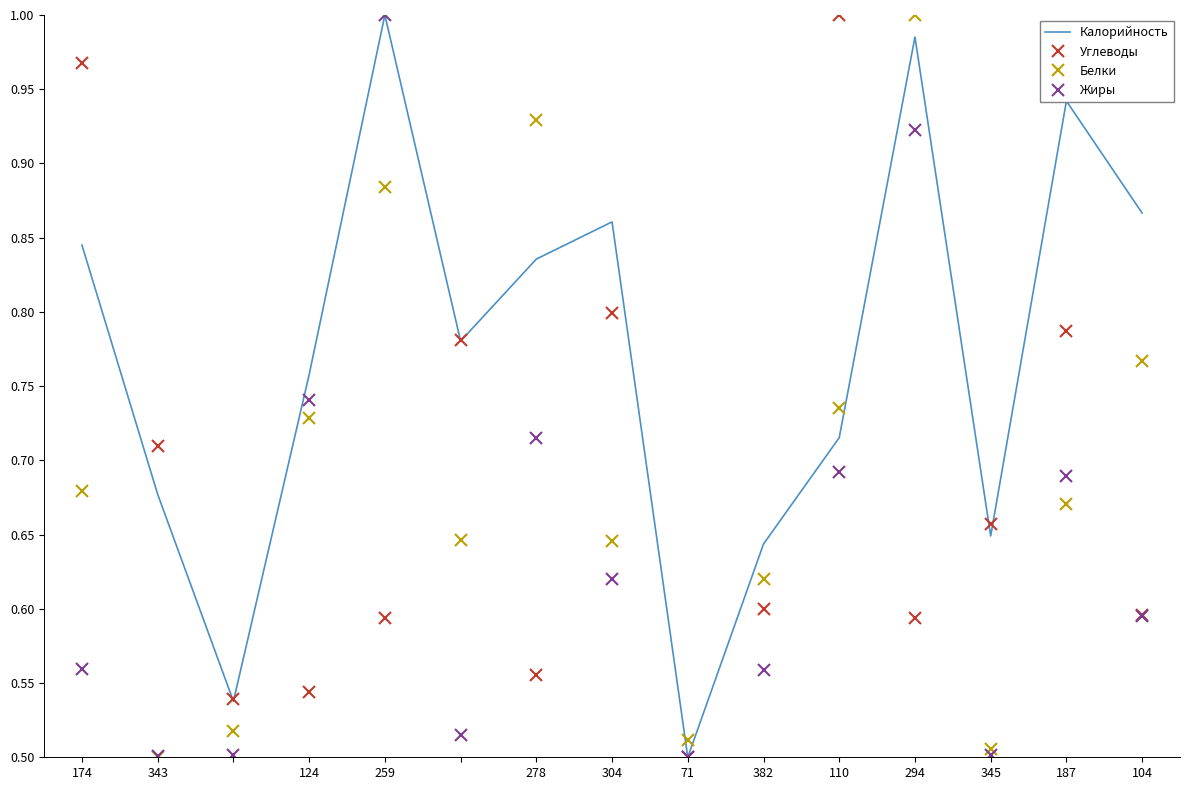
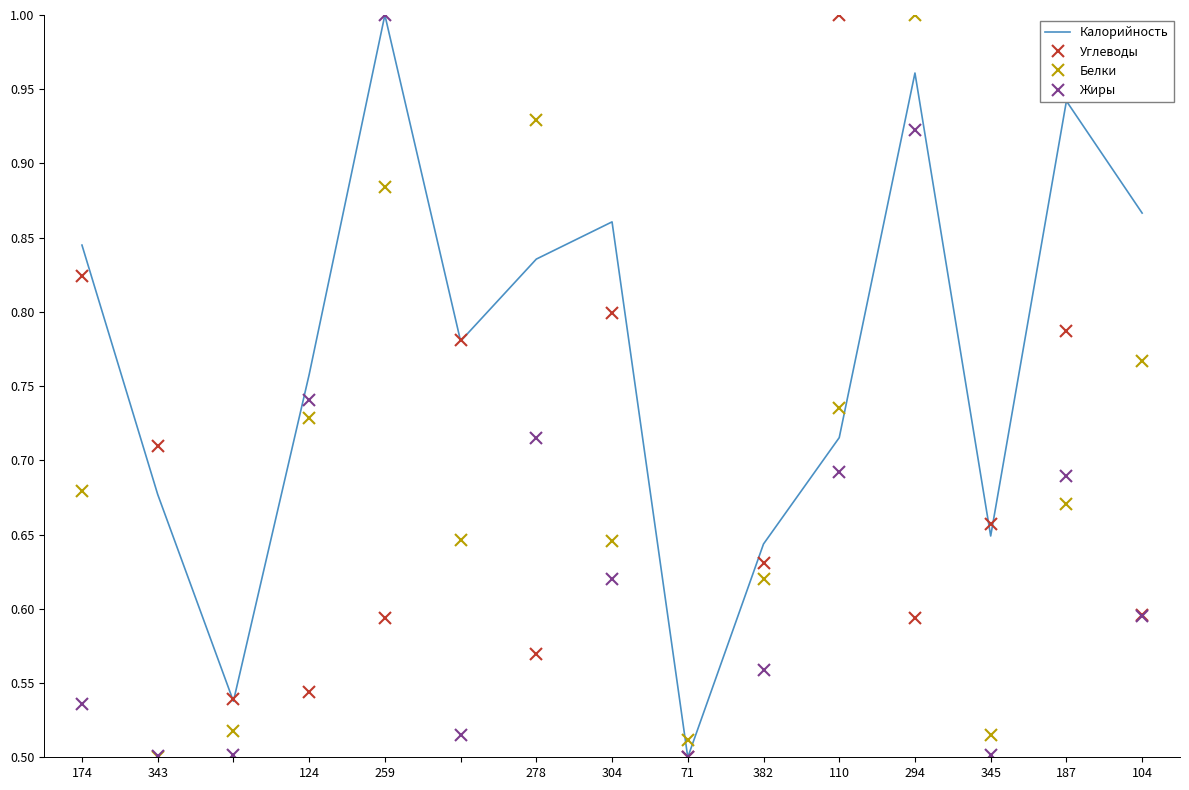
  {
    "Калорийность": {
      "174": 0.845,
      "343": 0.677,
      "124": 0.758,
      "278": 0.836,
      "304": 0.861,
      "382": 0.644,
      "110": 0.715,
-     "294": 0.985,
+     "294": 0.961,
      "345": 0.649,
      "104": 0.867
    },
    "Углеводы": {
-     "174": 0.968,
+     "174": 0.824,
      "343": 0.710,
      "124": 0.544,
      "259": 0.594,
-     "278": 0.555,
+     "278": 0.570,
      "304": 0.799,
-     "382": 0.600,
+     "382": 0.631,
      "110": 1.000,
      "294": 0.594,
      "345": 0.657,
      "187": 0.787
    },
    "Белки": {
      "174": 0.679,
      "124": 0.729,
      "259": 0.884,
      "278": 0.929,
      "304": 0.646,
      "71": 0.512,
      "382": 0.620,
      "110": 0.736,
      "294": 1.000,
-     "345": 0.506,
+     "345": 0.515,
      "187": 0.670,
      "104": 0.767
    },
    "Жиры": {
-     "174": 0.560,
+     "174": 0.536,
      "124": 0.741,
      "278": 0.715,
      "304": 0.620,
      "382": 0.559,
      "110": 0.692,
      "294": 0.923,
      "345": 0.501,
      "187": 0.689
    }
  }
